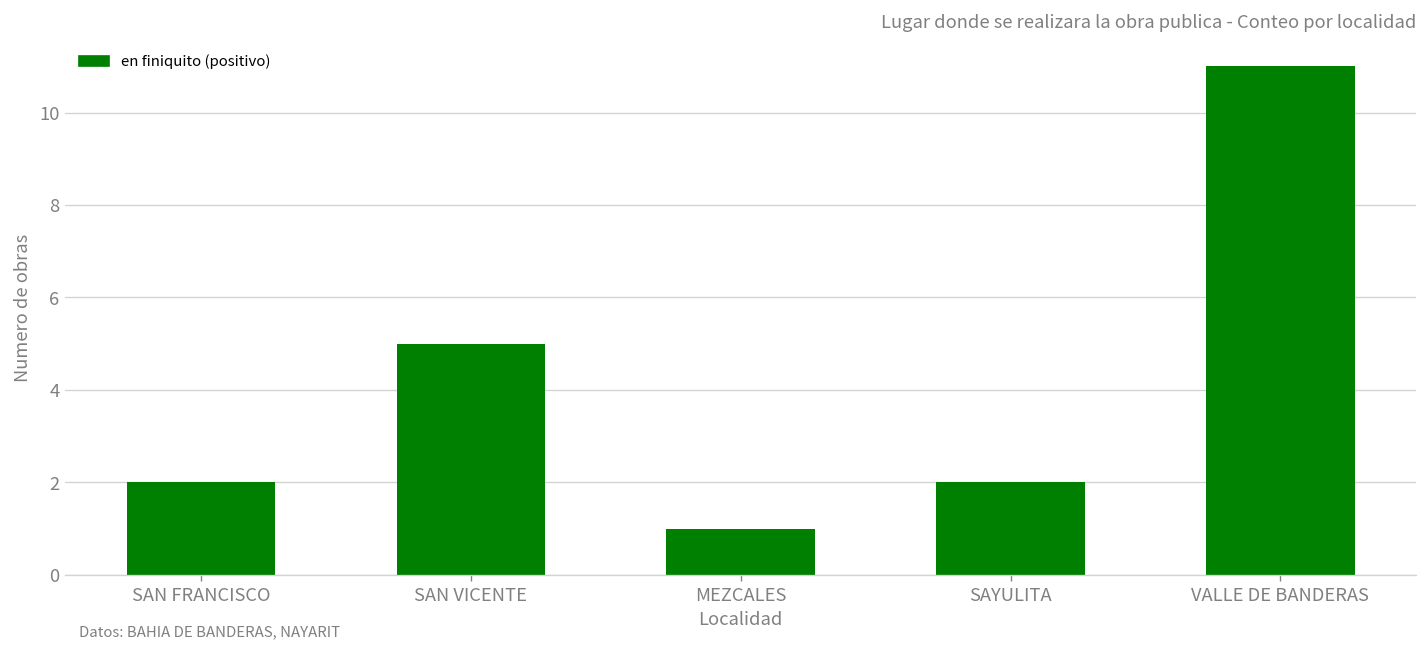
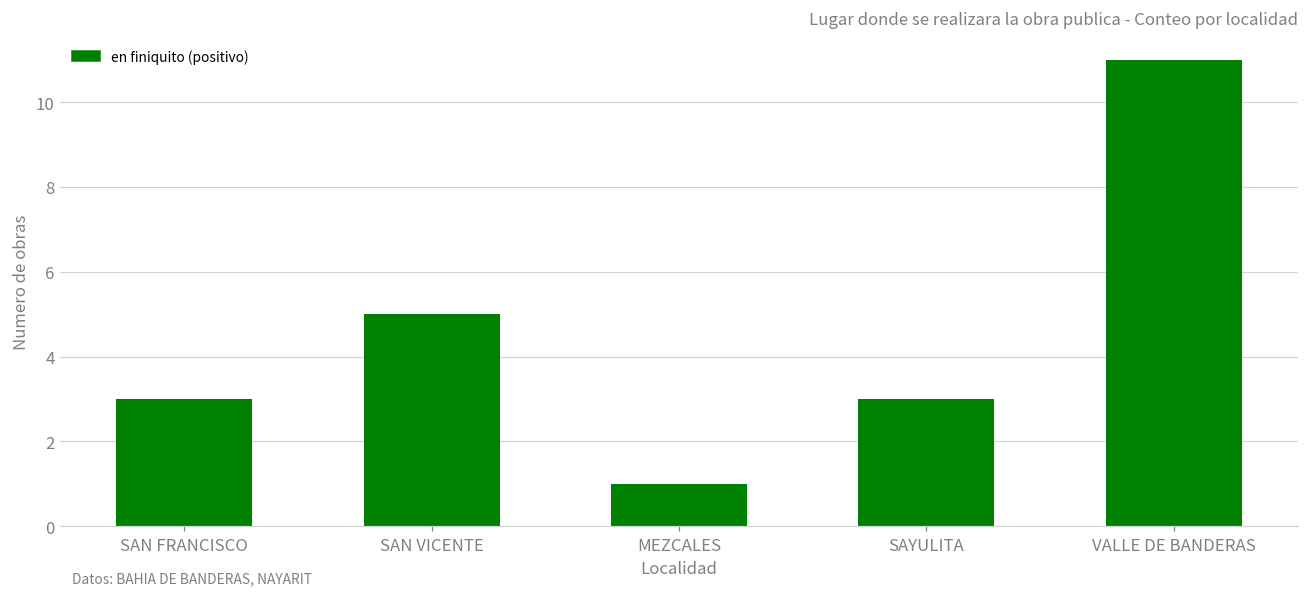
  {
-   "SAN FRANCISCO": 2,
+   "SAN FRANCISCO": 3,
    "SAN VICENTE": 5,
    "MEZCALES": 1,
-   "SAYULITA": 2,
+   "SAYULITA": 3,
    "VALLE DE BANDERAS": 11
  }
